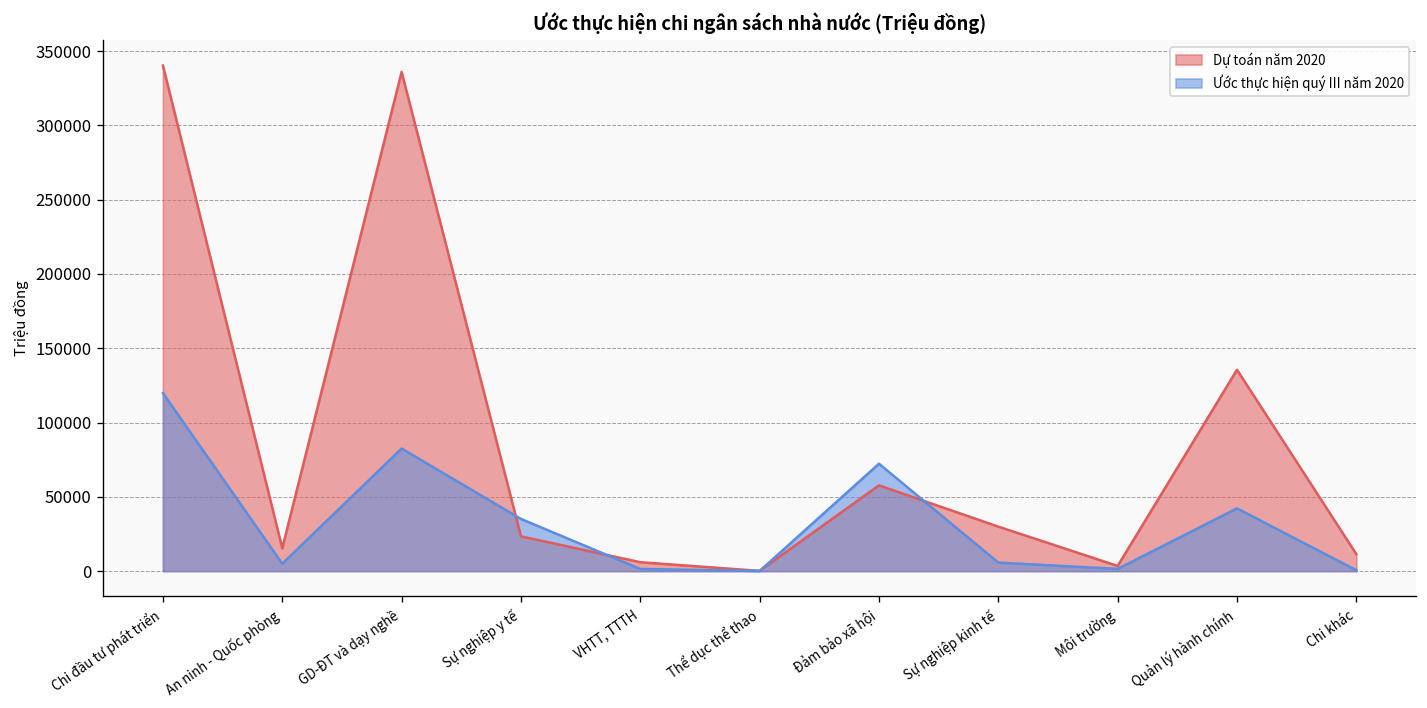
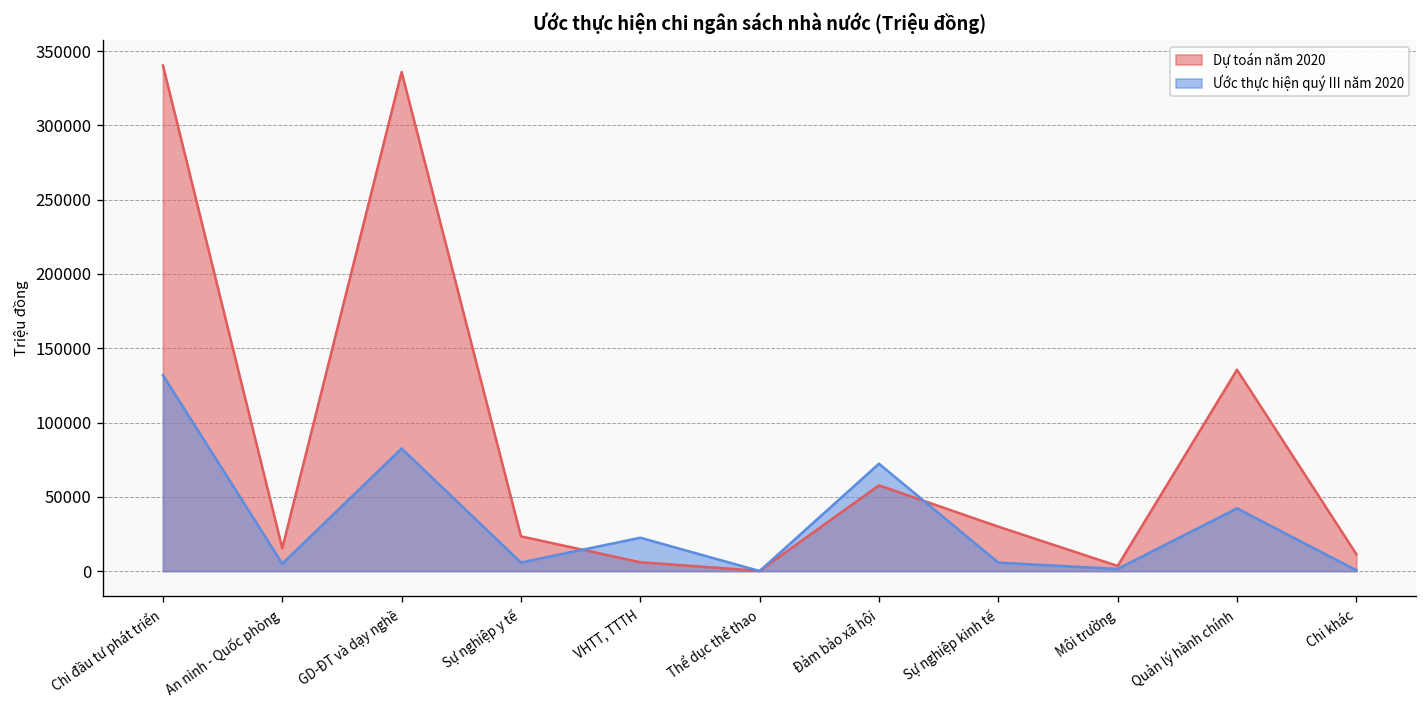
  {
    "Dự toán năm 2020": {
      "Chi đầu tư phát triển": 340000,
      "An ninh - Quốc phòng": 15000,
      "GD-ĐT và dạy nghề": 336000,
      "Sự nghiệp y tế": 23000,
      "VHTT, TTTH": 6000,
      "Đảm bảo xã hội": 58000,
      "Sự nghiệp kinh tế": 30000,
      "Quản lý hành chính": 136000,
      "Chi khác": 11000
    },
    "Ước thực hiện quý III năm 2020": {
-     "Chi đầu tư phát triển": 120000,
+     "Chi đầu tư phát triển": 132000,
      "An ninh - Quốc phòng": 5000,
      "GD-ĐT và dạy nghề": 83000,
-     "Sự nghiệp y tế": 35000,
-     "VHTT, TTTH": 1000,
+     "Sự nghiệp y tế": 6000,
+     "VHTT, TTTH": 22000,
      "Đảm bảo xã hội": 72000,
      "Sự nghiệp kinh tế": 6000,
      "Quản lý hành chính": 42000,
      "Chi khác": 1000
    }
  }
